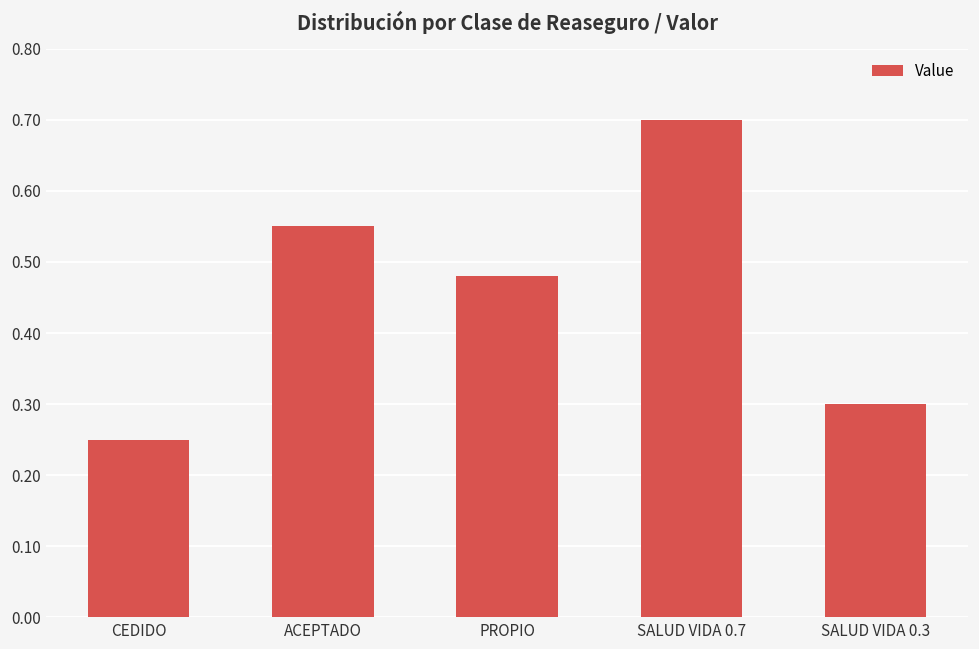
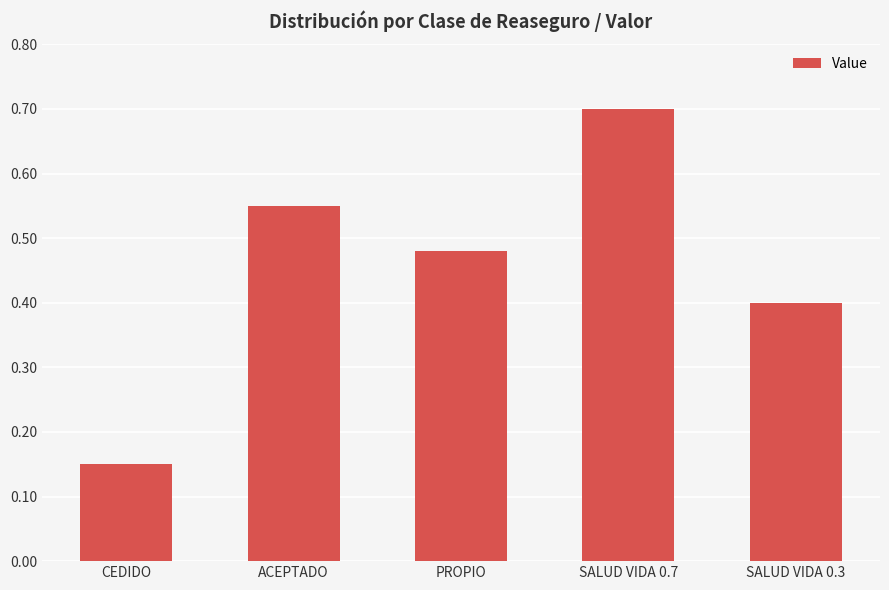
  {
-   "CEDIDO": 0.25,
+   "CEDIDO": 0.15,
    "ACEPTADO": 0.55,
    "PROPIO": 0.48,
    "SALUD VIDA 0.7": 0.70,
-   "SALUD VIDA 0.3": 0.3
+   "SALUD VIDA 0.3": 0.4
  }
